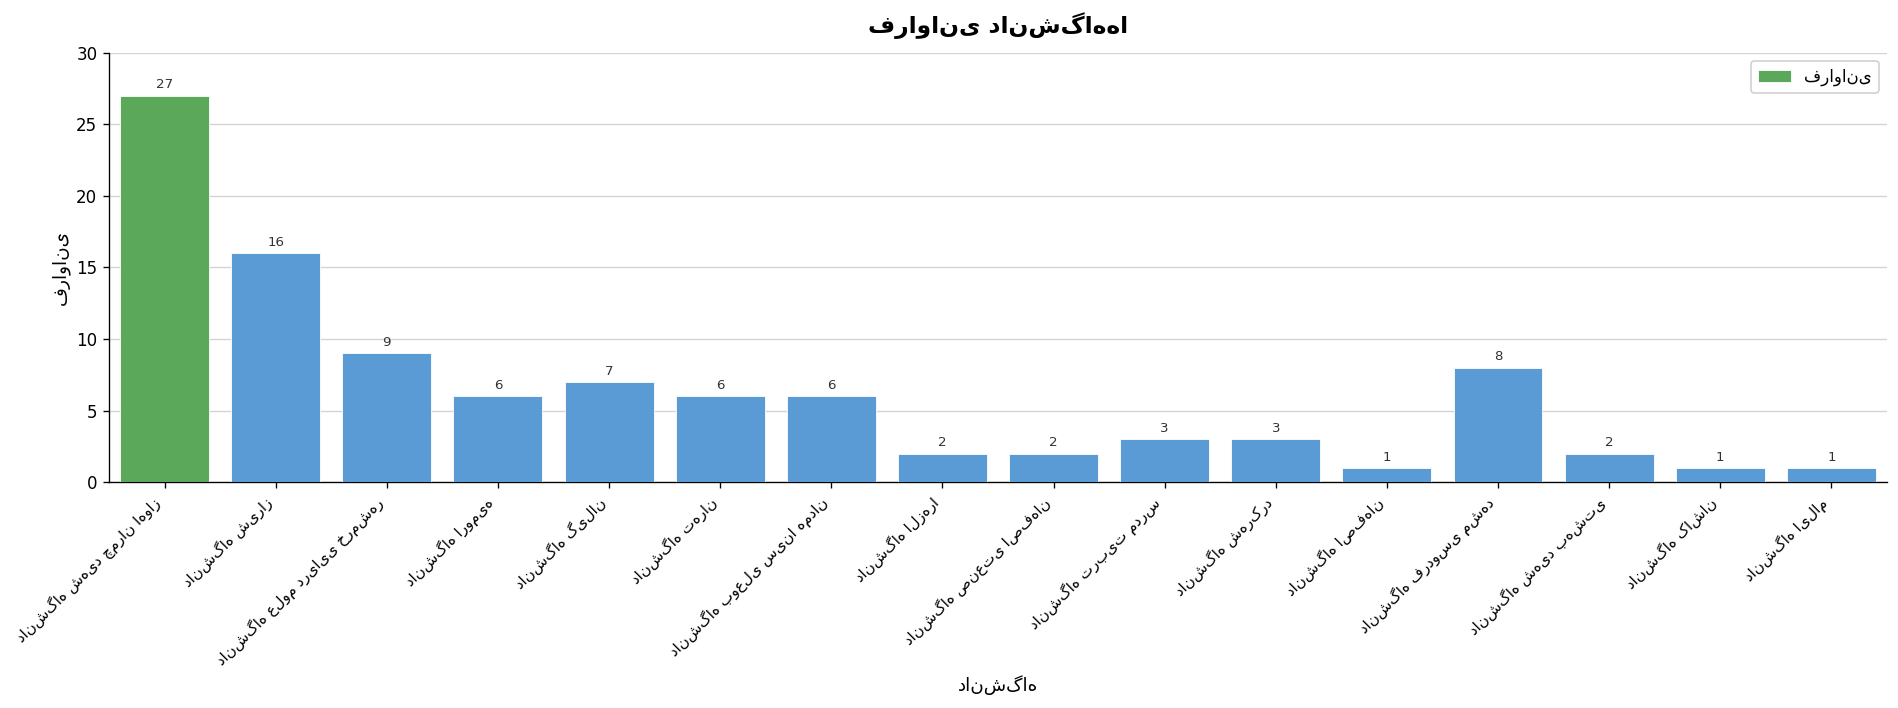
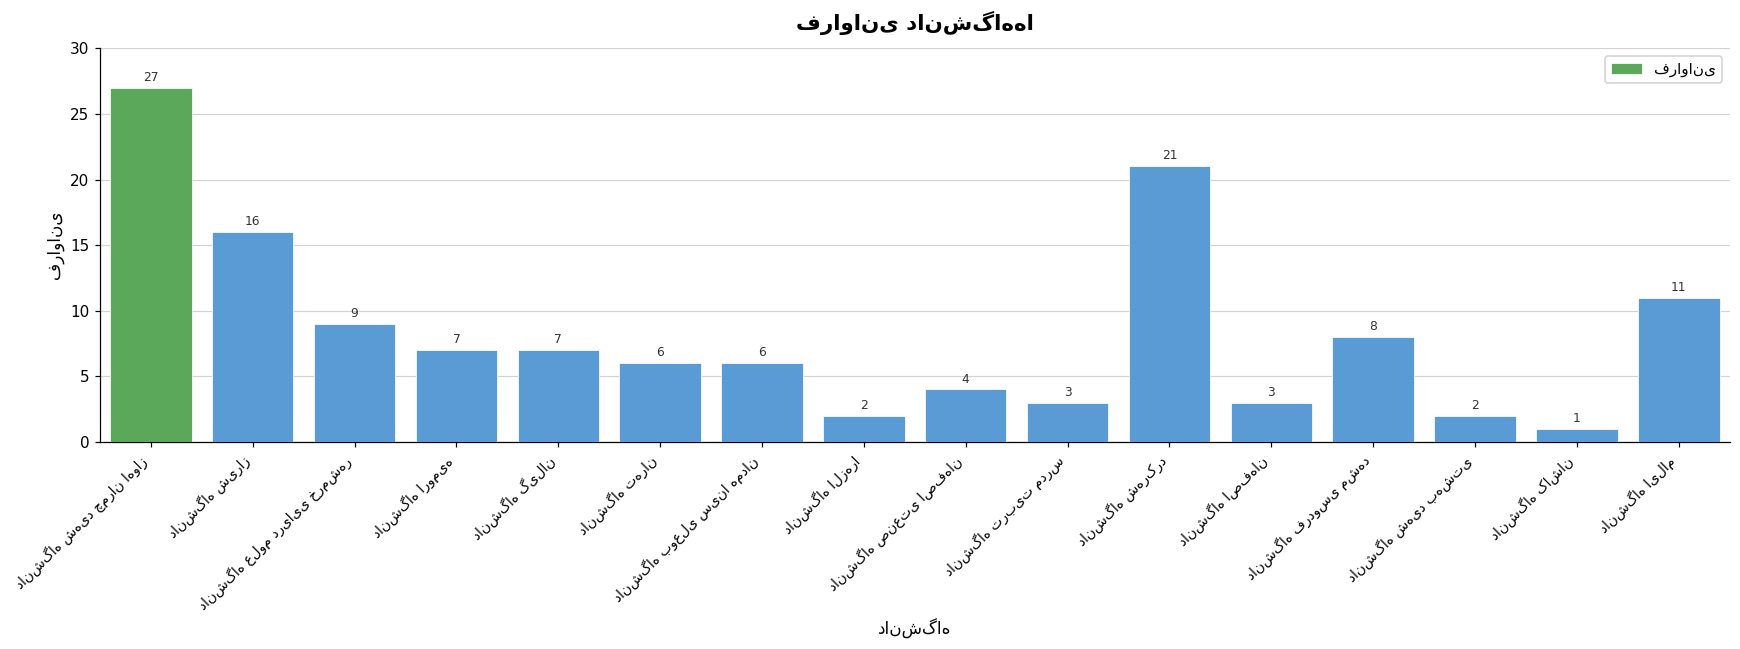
  {
    "دانشگاه شهید چمران اهواز": 27,
    "دانشگاه شیراز": 16,
    "دانشگاه علوم دریایی خرمشهر": 9,
-   "دانشگاه ارومیه": 6,
+   "دانشگاه ارومیه": 7,
    "دانشگاه گیلان": 7,
    "دانشگاه تهران": 6,
    "دانشگاه بوعلی سینا همدان": 6,
    "دانشگاه الزهرا": 2,
-   "دانشگاه صنعتی اصفهان": 2,
+   "دانشگاه صنعتی اصفهان": 4,
    "دانشگاه تربیت مدرس": 3,
-   "دانشگاه شهرکرد": 3,
-   "دانشگاه اصفهان": 1,
+   "دانشگاه شهرکرد": 21,
+   "دانشگاه اصفهان": 3,
    "دانشگاه فردوسی مشهد": 8,
    "دانشگاه شهید بهشتی": 2,
    "دانشگاه کاشان": 1,
-   "دانشگاه ایلام": 1
+   "دانشگاه ایلام": 11
  }
